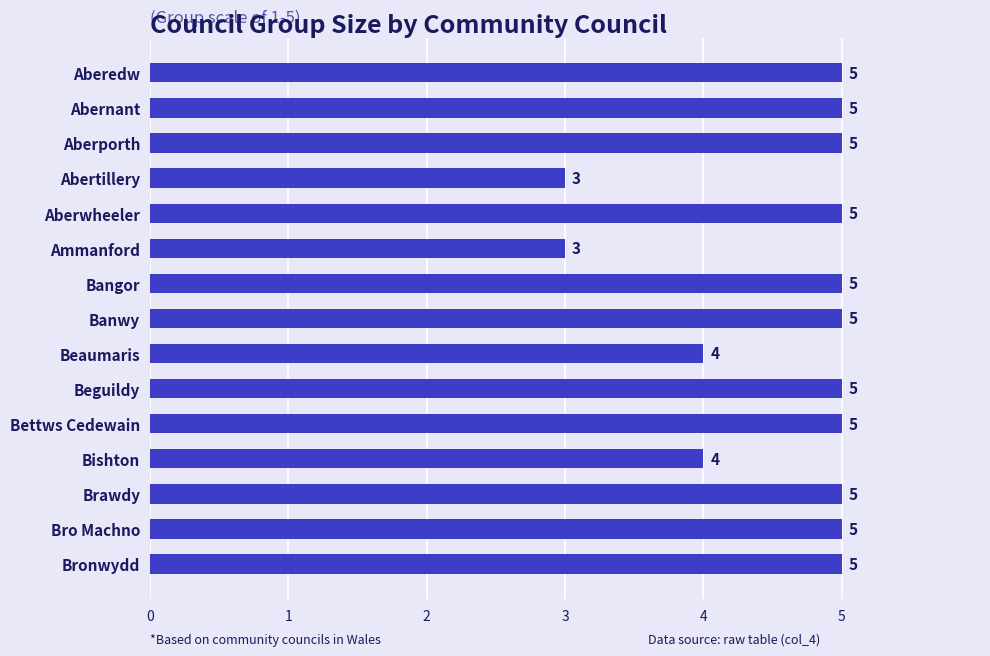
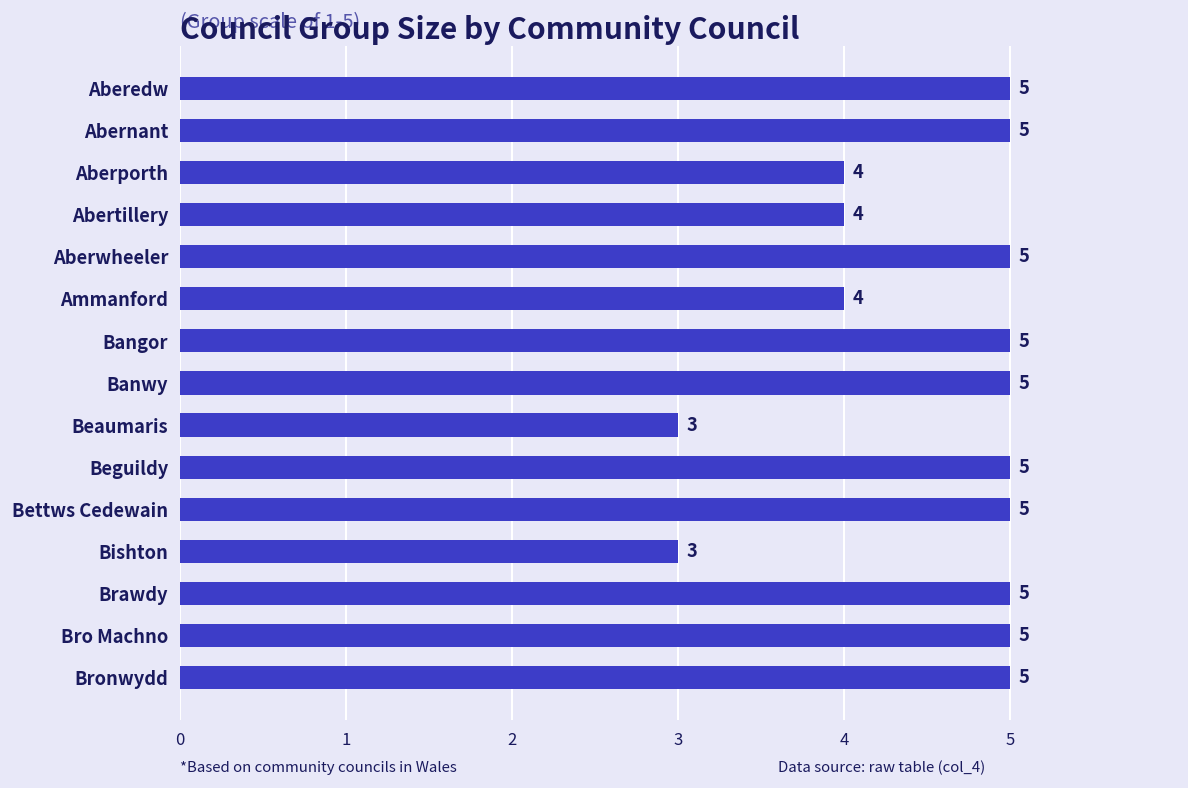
  {
    "Aberedw": 5,
    "Abernant": 5,
-   "Aberporth": 5,
-   "Abertillery": 3,
+   "Aberporth": 4,
+   "Abertillery": 4,
    "Aberwheeler": 5,
-   "Ammanford": 3,
+   "Ammanford": 4,
    "Bangor": 5,
    "Banwy": 5,
-   "Beaumaris": 4,
+   "Beaumaris": 3,
    "Beguildy": 5,
    "Bettws Cedewain": 5,
-   "Bishton": 4,
+   "Bishton": 3,
    "Brawdy": 5,
    "Bro Machno": 5,
    "Bronwydd": 5
  }
